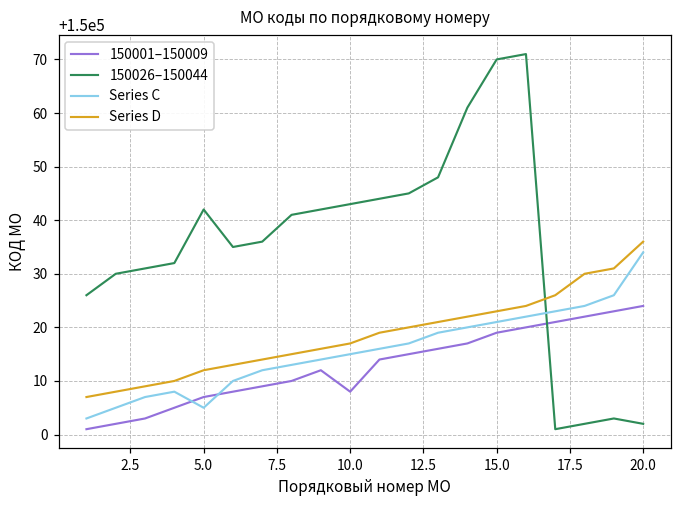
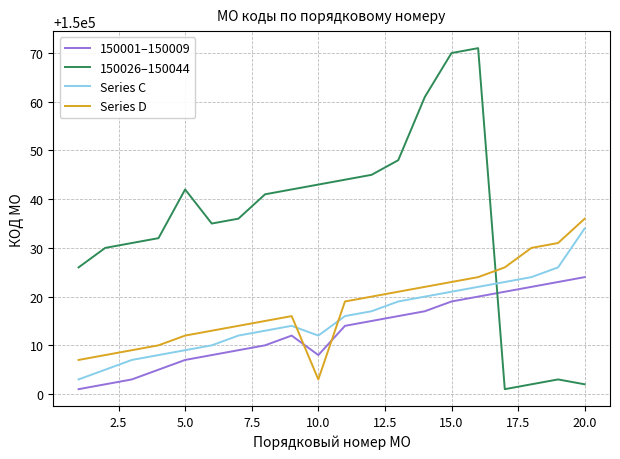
  {
    "150001–150009": {
      "5.0": 150007,
      "10.0": 150008,
      "15.0": 150019,
      "20.0": 150024
    },
    "150026–150044": {
      "5.0": 150042,
      "10.0": 150043,
      "15.0": 150070,
      "20.0": 150002
    },
    "Series C": {
-     "5.0": 150005,
-     "10.0": 150015,
+     "5.0": 150009,
+     "10.0": 150012,
      "15.0": 150021,
      "20.0": 150034
    },
    "Series D": {
      "5.0": 150012,
-     "10.0": 150017,
+     "10.0": 150003,
      "15.0": 150023,
      "20.0": 150036
    }
  }
